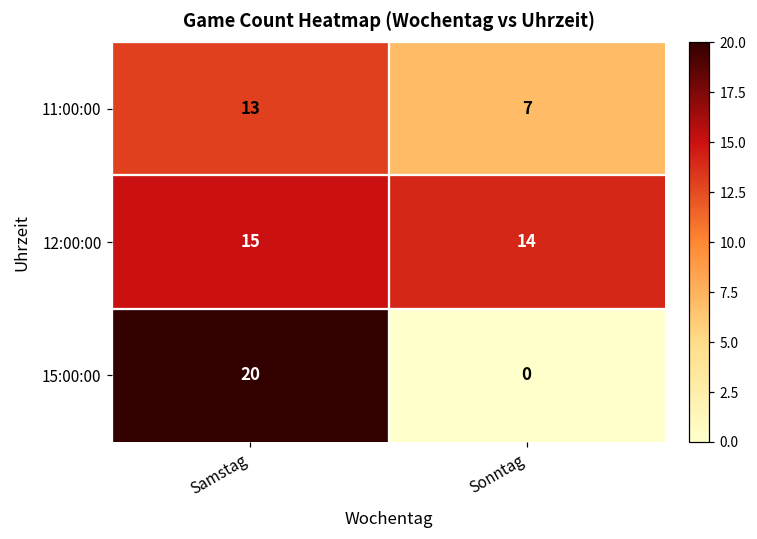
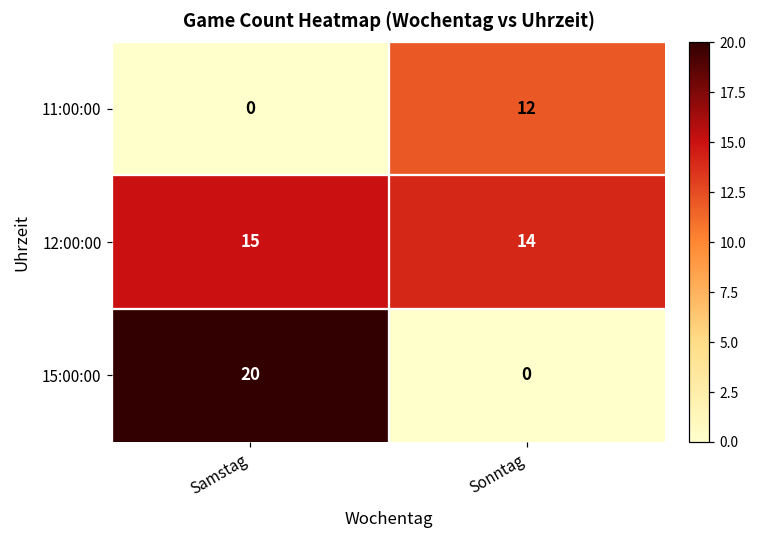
  {
    "11:00:00": {
-     "Samstag": 13,
-     "Sonntag": 7
+     "Samstag": 0,
+     "Sonntag": 12
    },
    "12:00:00": {
      "Samstag": 15,
      "Sonntag": 14
    },
    "15:00:00": {
      "Samstag": 20,
      "Sonntag": 0
    }
  }
